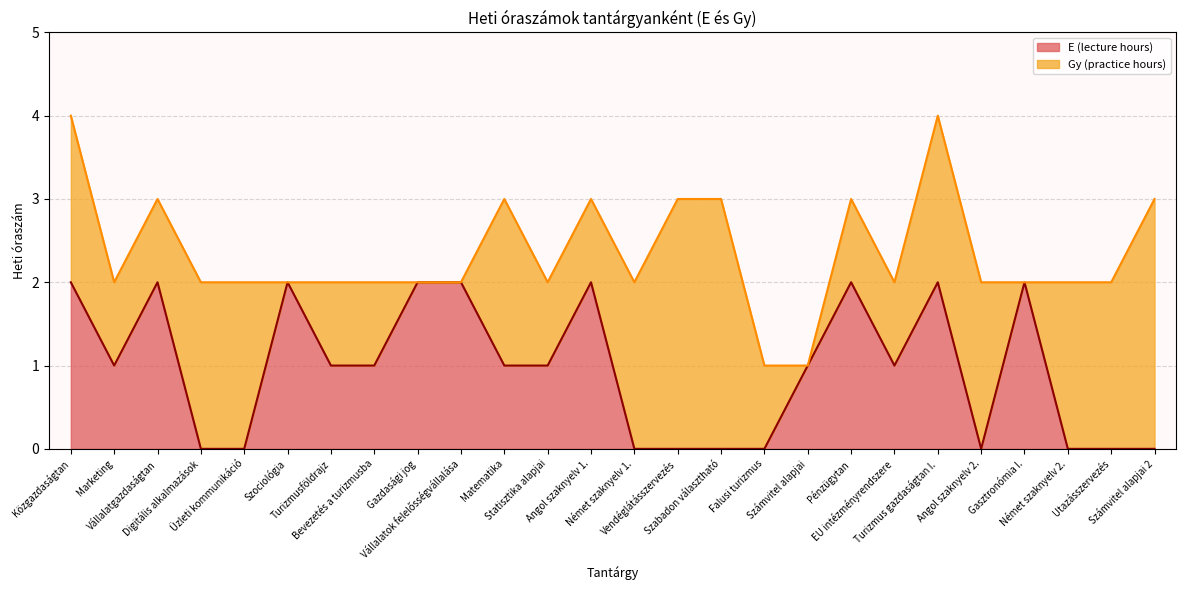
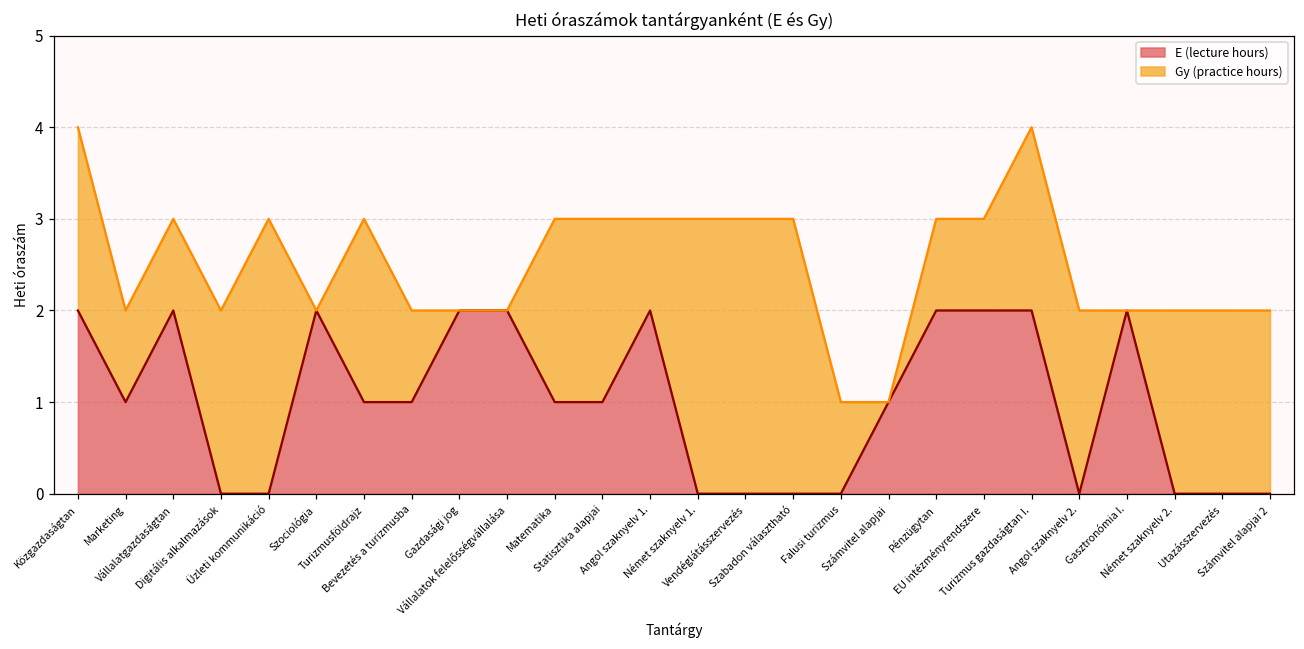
  {
    "E (lecture hours)": {
      "Közgazdaságtan": 2,
      "Marketing": 1,
      "Vállalatgazdaságtan": 2,
      "Digitális alkalmazások": 0,
      "Üzleti kommunikáció": 0,
      "Turizmusföldrajz": 1,
      "Bevezetés a turizmusba": 1,
      "Matematika": 1,
      "Statisztika alapjai": 1,
      "Angol szaknyelv 1.": 2,
      "Német szaknyelv 1.": 0,
      "Vendéglátásszervezés": 0,
      "Szabadon választható": 0,
      "Falusi turizmus": 0,
      "Pénzügytan": 2,
-     "EU intézményrendszere": 1,
+     "EU intézményrendszere": 2,
      "Turizmus gazdaságtan I.": 2,
      "Angol szaknyelv 2.": 0,
      "Német szaknyelv 2.": 0,
      "Utazásszervezés": 0,
      "Számvitel alapjai 2": 0
    },
    "Gy (practice hours)": {
      "Közgazdaságtan": 2,
      "Marketing": 1,
      "Vállalatgazdaságtan": 1,
      "Digitális alkalmazások": 2,
-     "Üzleti kommunikáció": 2,
-     "Turizmusföldrajz": 1,
+     "Üzleti kommunikáció": 3,
+     "Turizmusföldrajz": 2,
      "Bevezetés a turizmusba": 1,
      "Matematika": 2,
-     "Statisztika alapjai": 1,
+     "Statisztika alapjai": 2,
      "Angol szaknyelv 1.": 1,
-     "Német szaknyelv 1.": 2,
+     "Német szaknyelv 1.": 3,
      "Vendéglátásszervezés": 3,
      "Szabadon választható": 3,
      "Falusi turizmus": 1,
      "Pénzügytan": 1,
      "EU intézményrendszere": 1,
      "Turizmus gazdaságtan I.": 2,
      "Angol szaknyelv 2.": 2,
      "Német szaknyelv 2.": 2,
      "Utazásszervezés": 2,
-     "Számvitel alapjai 2": 3
+     "Számvitel alapjai 2": 2
    }
  }
